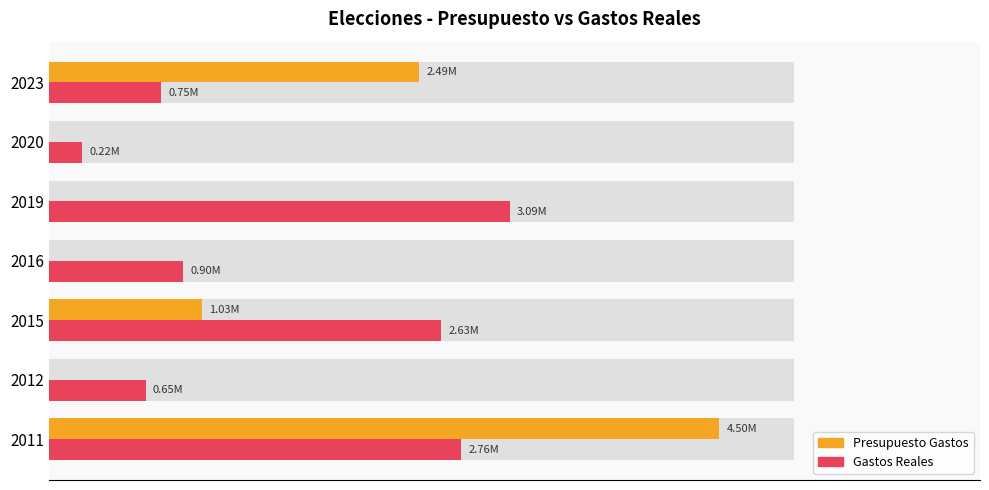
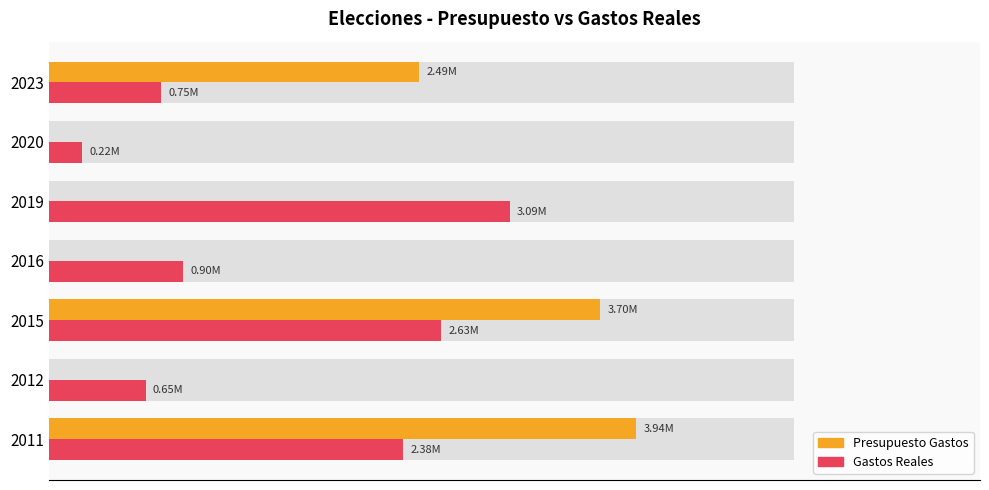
  {
    "Presupuesto Gastos": {
-     "2015": "1.03M",
-     "2011": "4.50M"
+     "2015": "3.70M",
+     "2011": "3.94M"
    },
    "Gastos Reales": {
-     "2011": "2.76M"
+     "2011": "2.38M"
    }
  }
